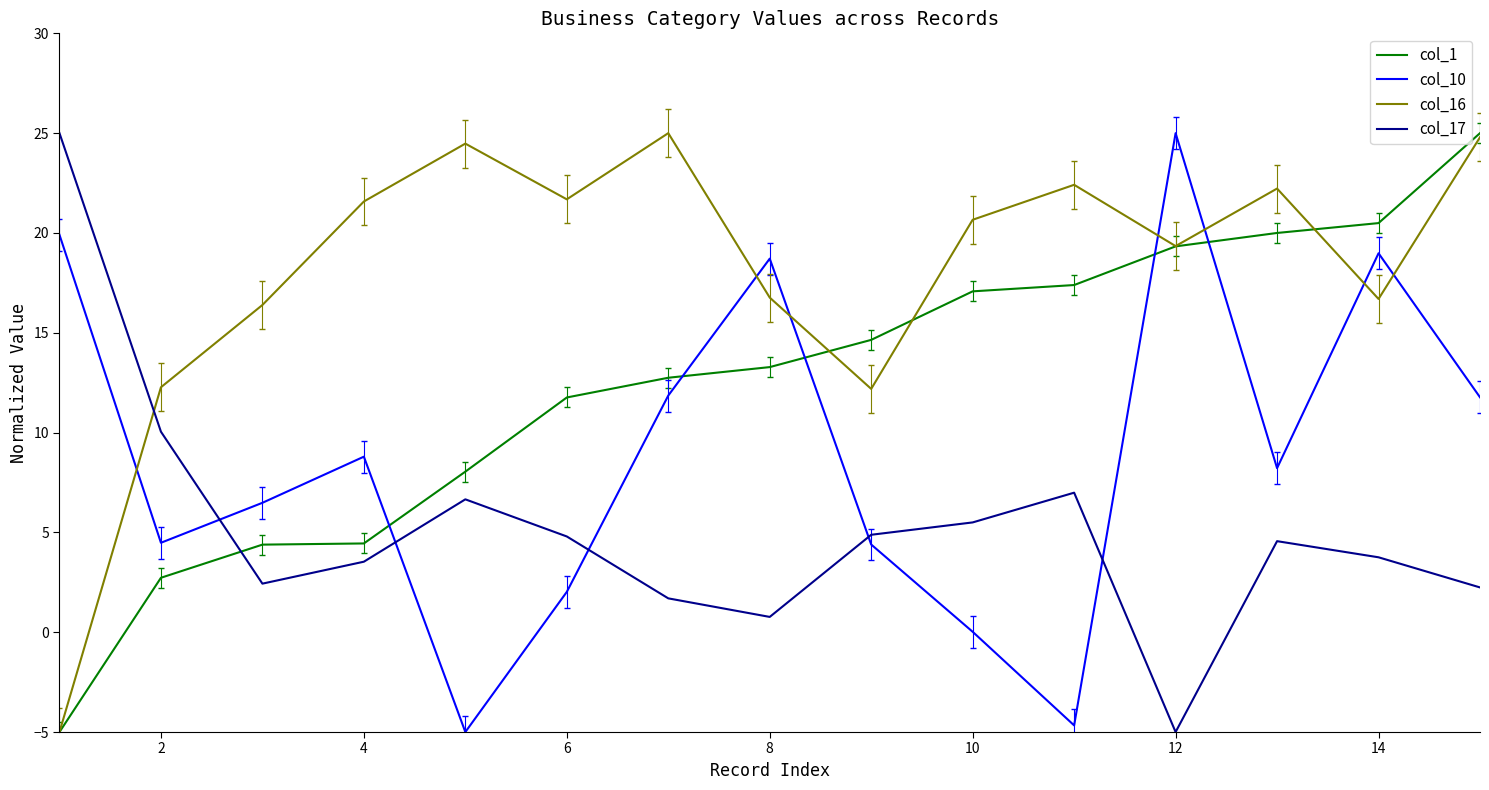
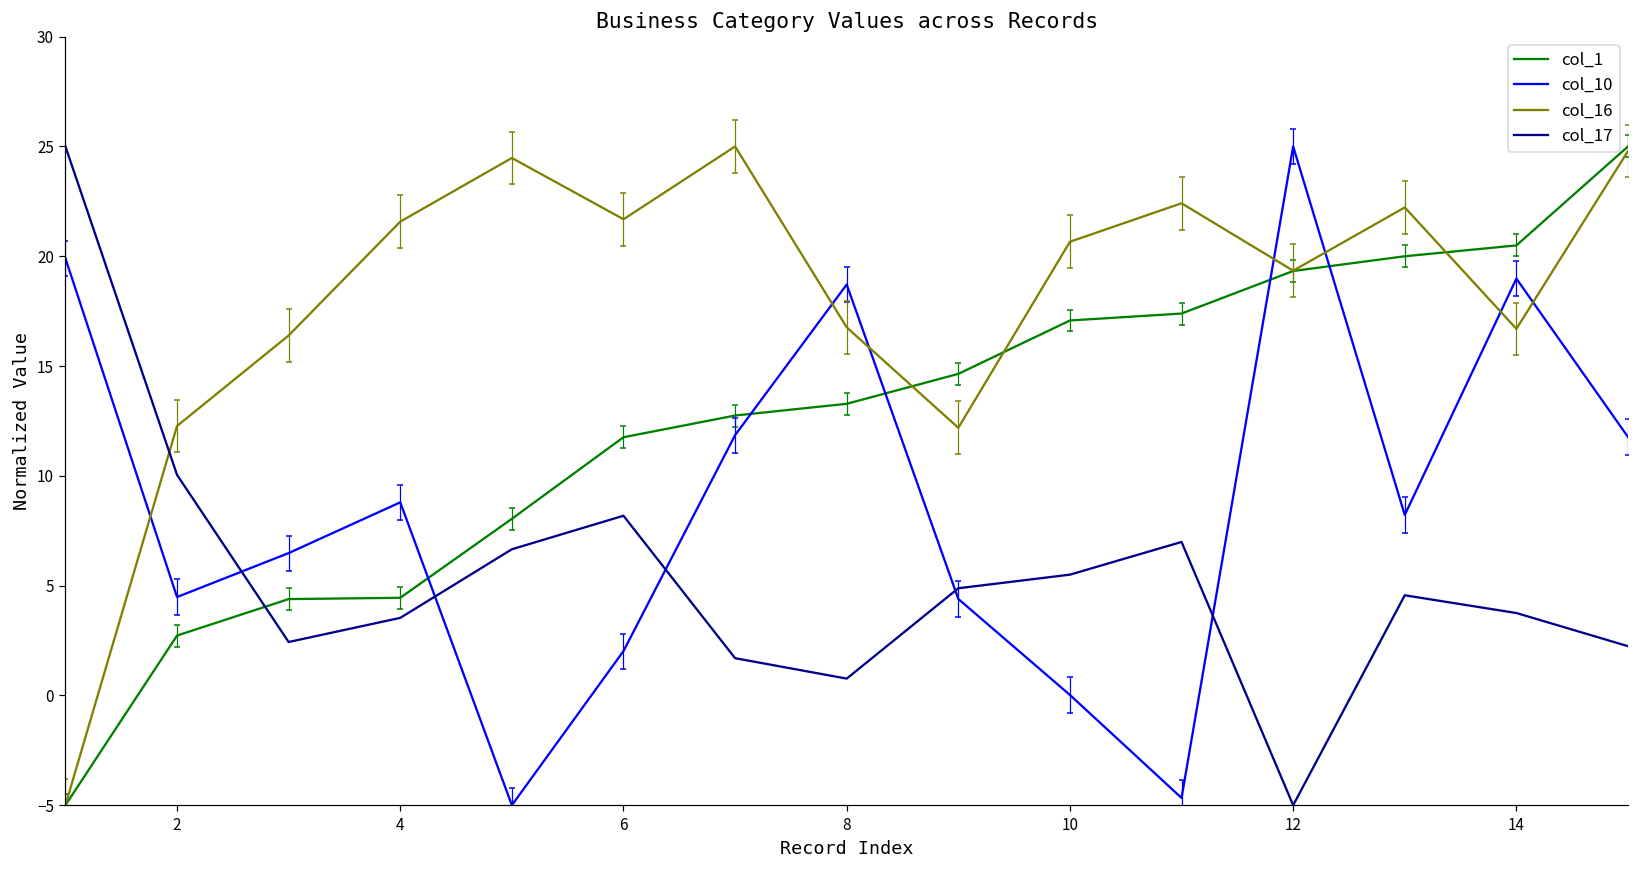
  {
    "col_1": {
      "2": 2.7,
      "4": 4.4,
      "6": 11.8,
      "8": 13.3,
      "10": 17.1,
      "14": 20.5
    },
    "col_10": {
      "2": 4.5,
      "4": 8.8,
      "6": 2.0,
      "8": 18.7,
      "10": 0.0,
      "12": 25.0,
      "14": 19.0
    },
    "col_16": {
      "2": 12.3,
      "4": 21.6,
      "6": 21.7,
      "8": 16.8,
      "10": 20.7,
      "14": 16.7
    },
    "col_17": {
      "2": 10.0,
      "4": 3.5,
-     "6": 4.8,
+     "6": 8.2,
      "8": 0.8,
      "10": 5.5,
      "12": -5.0,
      "14": 3.8
    }
  }
